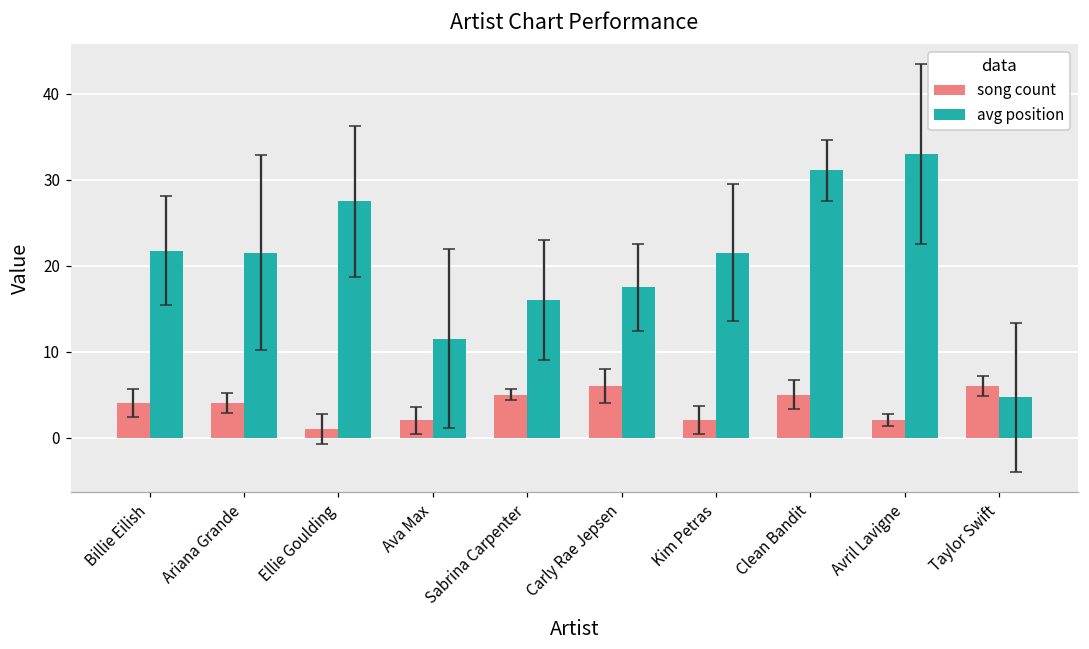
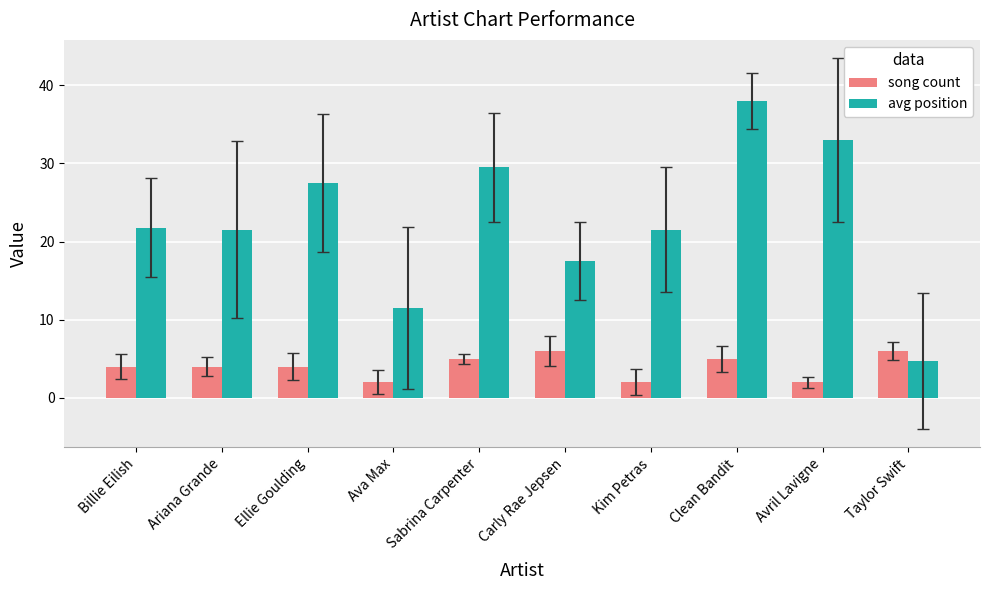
  {
    "song count": {
      "Billie Eilish": 4,
      "Ariana Grande": 4,
-     "Ellie Goulding": 1,
+     "Ellie Goulding": 4,
      "Ava Max": 2,
      "Sabrina Carpenter": 5,
      "Carly Rae Jepsen": 6,
      "Kim Petras": 2,
      "Clean Bandit": 5,
      "Avril Lavigne": 2,
      "Taylor Swift": 6
    },
    "avg position": {
      "Billie Eilish": 22,
      "Ariana Grande": 22,
      "Ellie Goulding": 28,
      "Ava Max": 12,
-     "Sabrina Carpenter": 16,
+     "Sabrina Carpenter": 30,
      "Carly Rae Jepsen": 18,
      "Kim Petras": 22,
-     "Clean Bandit": 31,
+     "Clean Bandit": 38,
      "Avril Lavigne": 33,
      "Taylor Swift": 5
    }
  }
